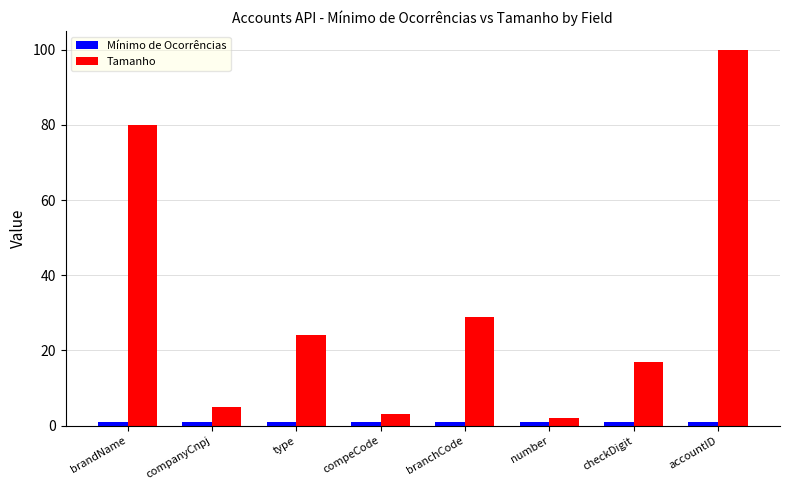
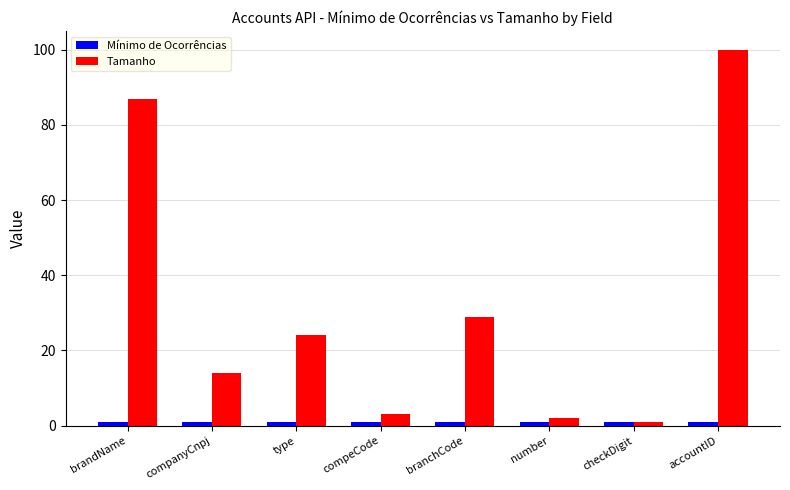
  {
    "Mínimo de Ocorrências": {
      "brandName": 1,
      "companyCnpj": 1,
      "type": 1,
      "compeCode": 1,
      "branchCode": 1,
      "number": 1,
      "checkDigit": 1,
      "accountID": 1
    },
    "Tamanho": {
-     "brandName": 80,
-     "companyCnpj": 5,
+     "brandName": 87,
+     "companyCnpj": 14,
      "type": 24,
      "compeCode": 3,
      "branchCode": 29,
      "number": 2,
-     "checkDigit": 17,
+     "checkDigit": 1,
      "accountID": 100
    }
  }
